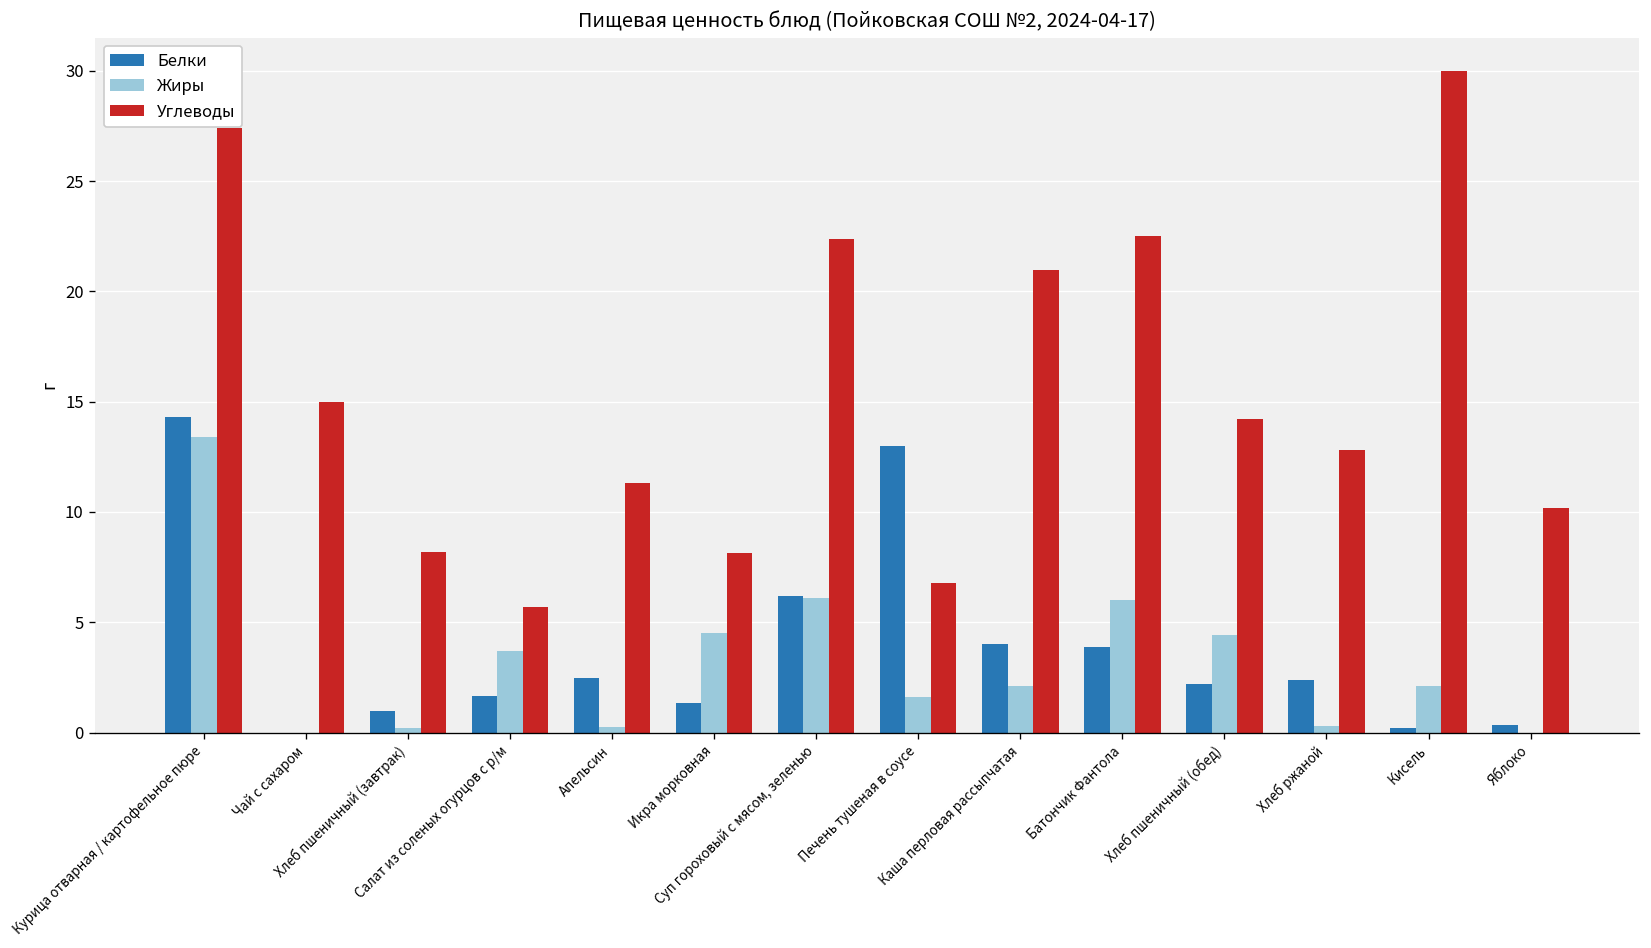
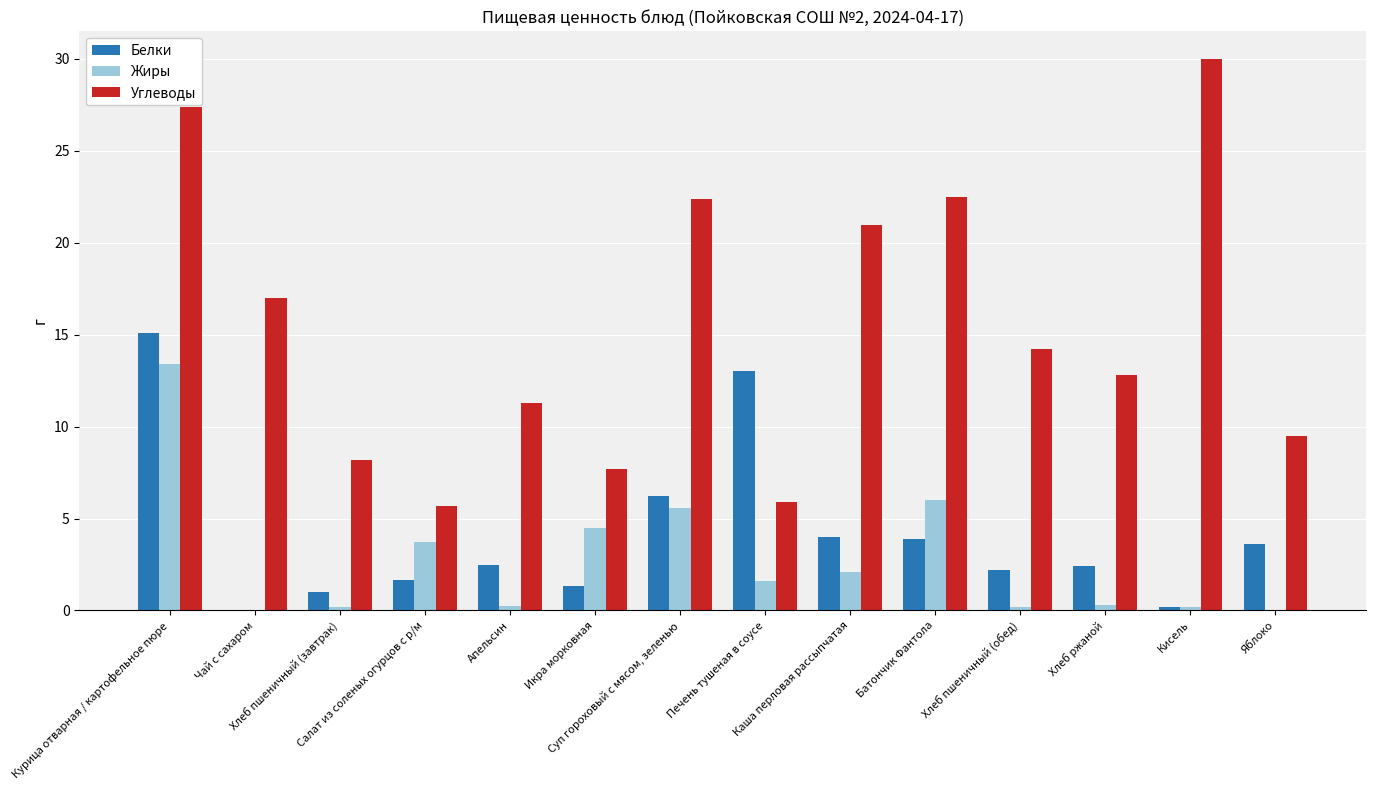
  {
    "Белки": {
-     "Курица отварная / картофельное пюре": 14.3,
+     "Курица отварная / картофельное пюре": 15.1,
      "Чай с сахаром": 0.0,
      "Хлеб пшеничный (завтрак)": 1.0,
      "Салат из соленых огурцов с р/м": 1.7,
      "Апельсин": 2.5,
      "Икра морковная": 1.3,
      "Суп гороховый с мясом, зеленью": 6.2,
      "Печень тушеная в соусе": 13.0,
      "Каша перловая рассыпчатая": 4.0,
      "Батончик Фантола": 3.9,
      "Хлеб пшеничный (обед)": 2.2,
      "Хлеб ржаной": 2.4,
      "Кисель": 0.2,
-     "Яблоко": 0.4
+     "Яблоко": 3.6
    },
    "Жиры": {
      "Курица отварная / картофельное пюре": 13.4,
      "Чай с сахаром": 0.0,
      "Хлеб пшеничный (завтрак)": 0.2,
      "Салат из соленых огурцов с р/м": 3.7,
      "Апельсин": 0.3,
      "Икра морковная": 4.5,
-     "Суп гороховый с мясом, зеленью": 6.1,
+     "Суп гороховый с мясом, зеленью": 5.6,
      "Печень тушеная в соусе": 1.6,
      "Каша перловая рассыпчатая": 2.1,
      "Батончик Фантола": 6.0,
-     "Хлеб пшеничный (обед)": 4.4,
+     "Хлеб пшеничный (обед)": 0.2,
      "Хлеб ржаной": 0.3,
-     "Кисель": 2.1,
+     "Кисель": 0.2,
      "Яблоко": 0.0
    },
    "Углеводы": {
      "Курица отварная / картофельное пюре": 27.4,
-     "Чай с сахаром": 15,
+     "Чай с сахаром": 17,
      "Хлеб пшеничный (завтрак)": 8.2,
      "Салат из соленых огурцов с р/м": 5.7,
      "Апельсин": 11.3,
-     "Икра морковная": 8.2,
+     "Икра морковная": 7.7,
      "Суп гороховый с мясом, зеленью": 22.4,
-     "Печень тушеная в соусе": 6.8,
+     "Печень тушеная в соусе": 5.9,
      "Каша перловая рассыпчатая": 21.0,
      "Батончик Фантола": 22.5,
      "Хлеб пшеничный (обед)": 14.2,
      "Хлеб ржаной": 12.8,
      "Кисель": 30.0,
-     "Яблоко": 10.2
+     "Яблоко": 9.5
    }
  }
